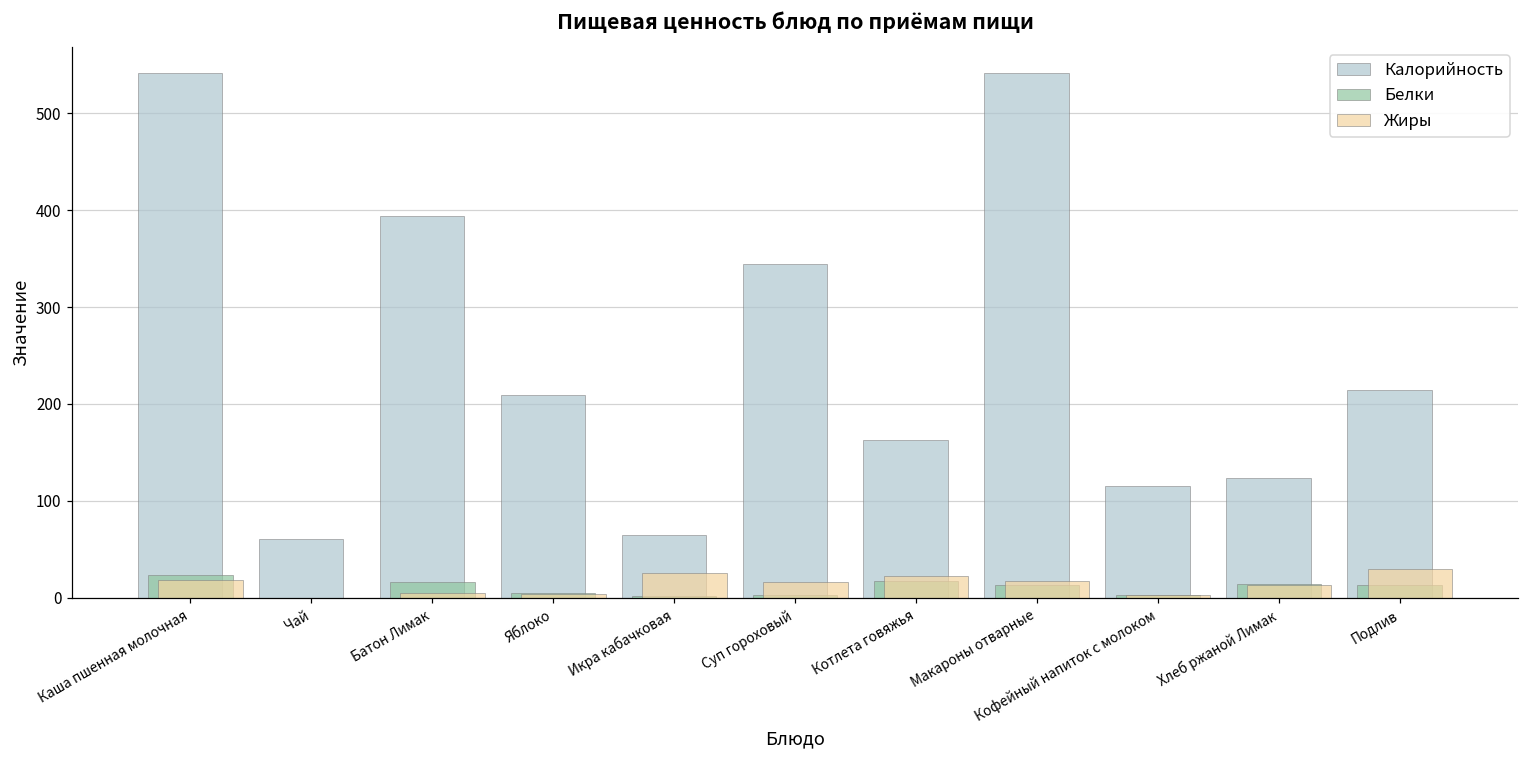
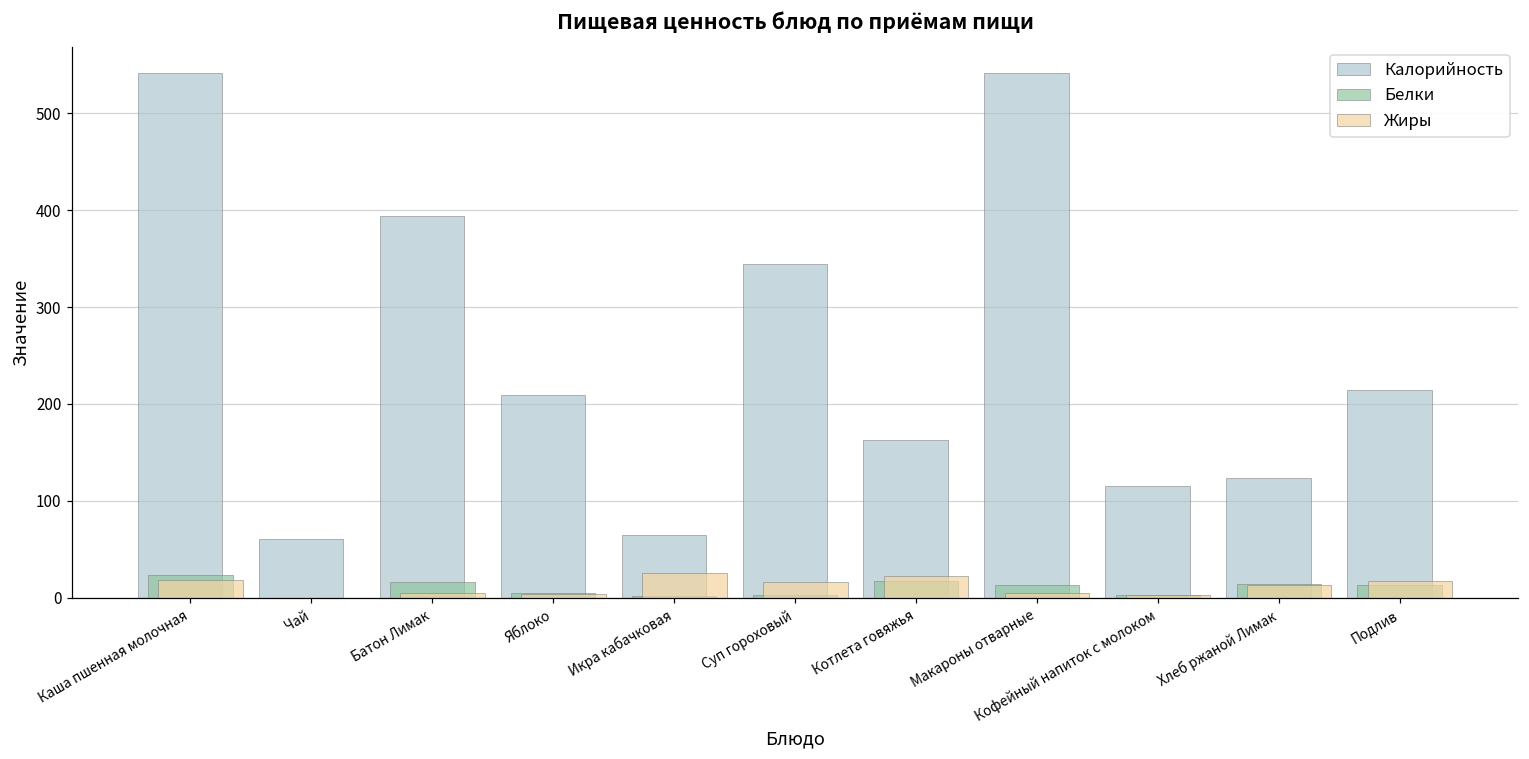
  {
    "Жиры": {
-     "Макароны отварные": 20,
-     "Подлив": 30
+     "Макароны отварные": 0,
+     "Подлив": 20
    }
  }
